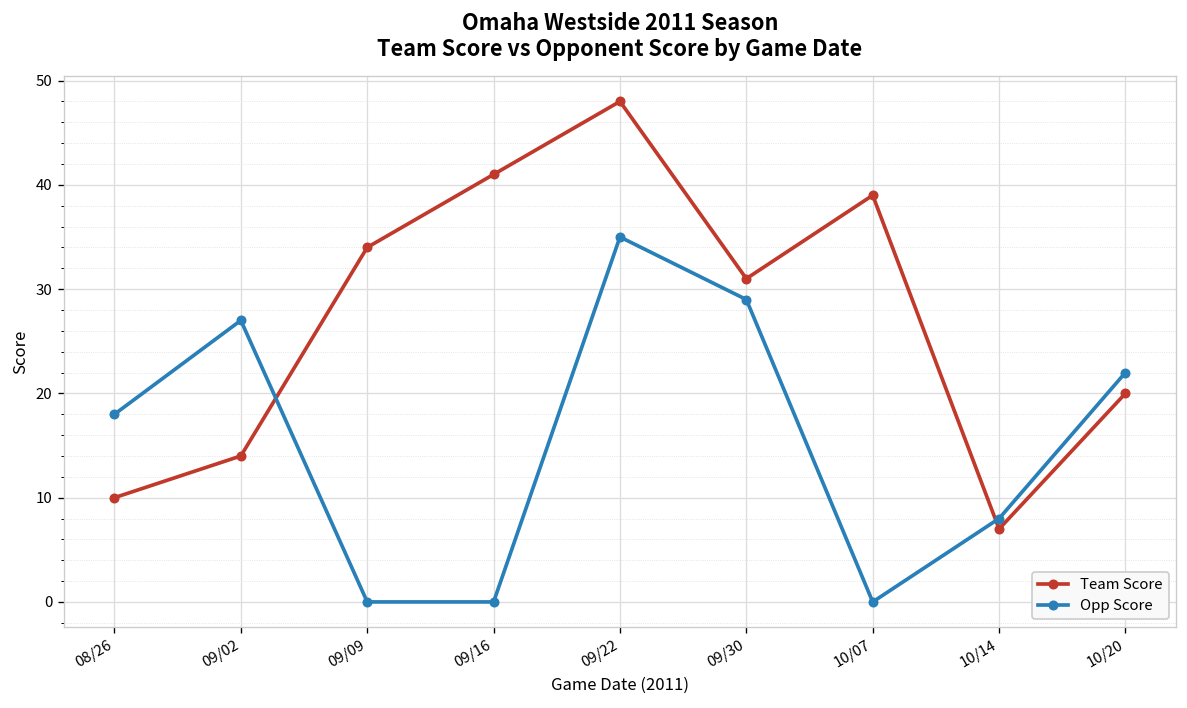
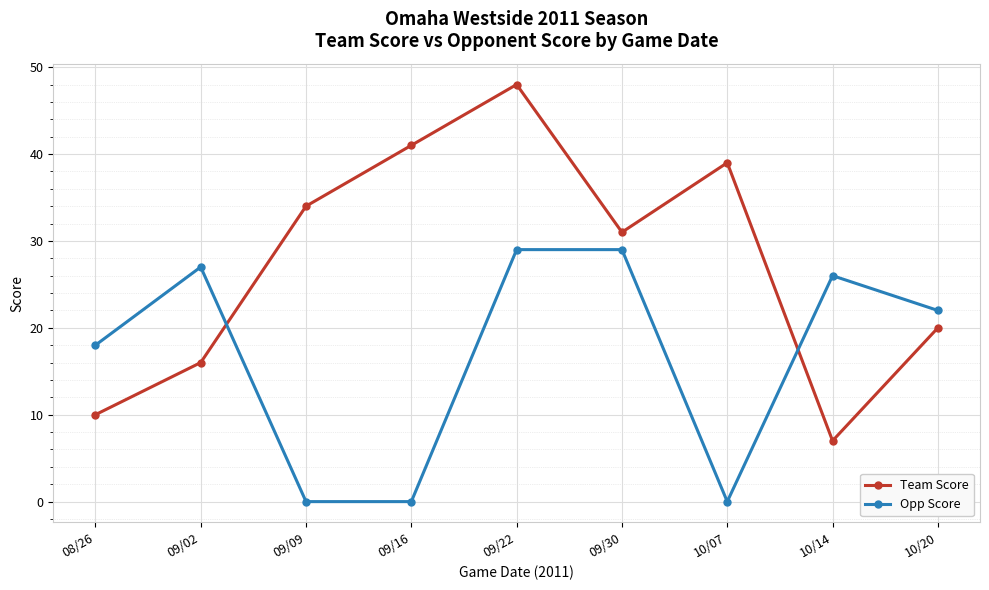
  {
    "Team Score": {
      "08/26": 10,
-     "09/02": 14,
+     "09/02": 16,
      "09/09": 34,
      "09/16": 41,
      "09/22": 48,
      "09/30": 31,
      "10/07": 39,
      "10/14": 7,
      "10/20": 20
    },
    "Opp Score": {
      "08/26": 18,
      "09/02": 27,
      "09/09": 0,
      "09/16": 0,
-     "09/22": 35,
+     "09/22": 29,
      "09/30": 29,
      "10/07": 0,
-     "10/14": 8,
+     "10/14": 26,
      "10/20": 22
    }
  }
